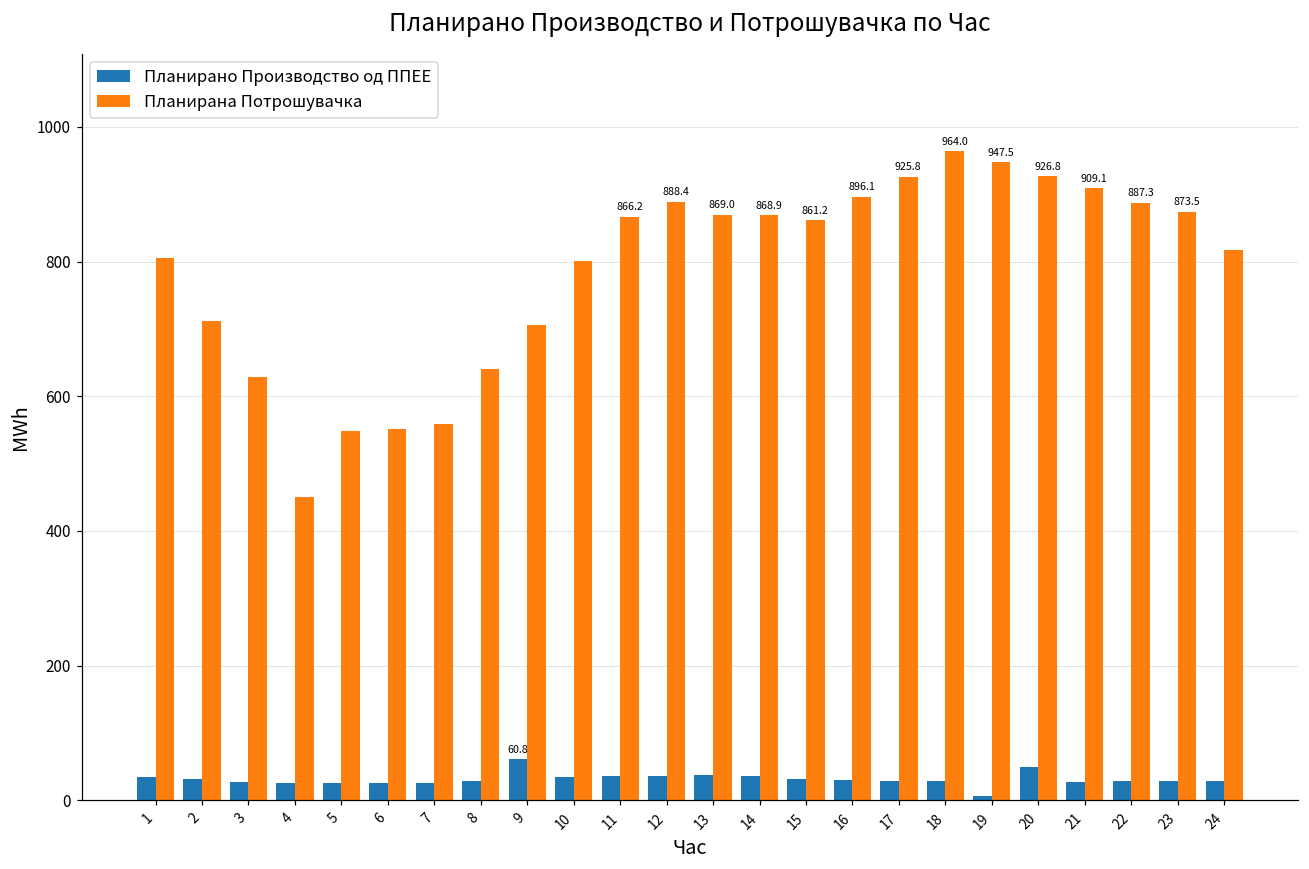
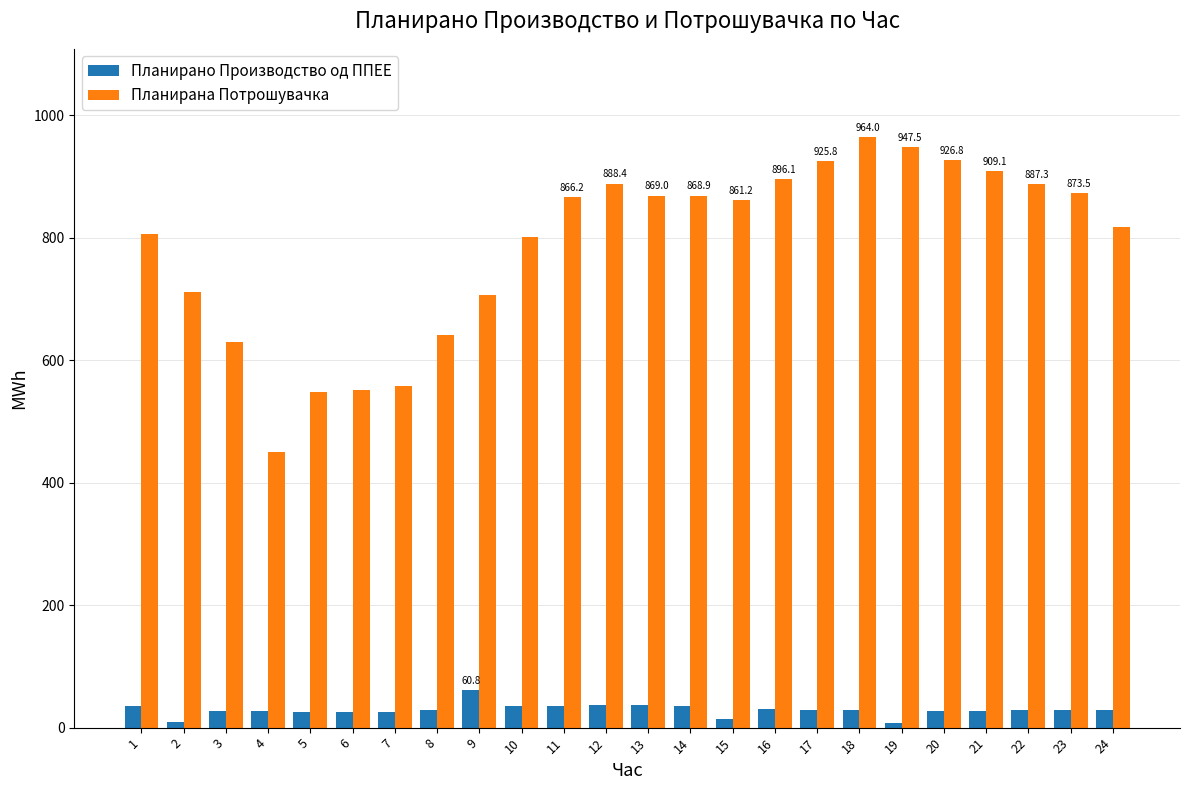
  {
    "Планирано Производство од ППЕЕ": {
      "1": 30,
-     "2": 30,
+     "2": 10,
      "3": 30,
      "4": 30,
      "5": 30,
      "6": 30,
      "7": 30,
      "8": 30,
      "10": 30,
      "11": 40,
      "12": 40,
      "13": 40,
      "14": 40,
-     "15": 30,
+     "15": 10,
      "16": 30,
      "17": 30,
      "18": 30,
      "19": 10,
-     "20": 50,
+     "20": 30,
      "21": 30,
      "22": 30,
      "23": 30,
      "24": 30
    },
    "Планирана Потрошувачка": {
      "11": 866.2,
      "12": 888.4,
      "13": 869.0,
      "14": 868.9,
      "15": 861.2,
      "16": 896.1,
      "17": 925.8,
      "18": 964.0,
      "19": 947.5,
      "20": 926.8,
      "21": 909.1,
      "22": 887.3,
      "23": 873.5
    }
  }
